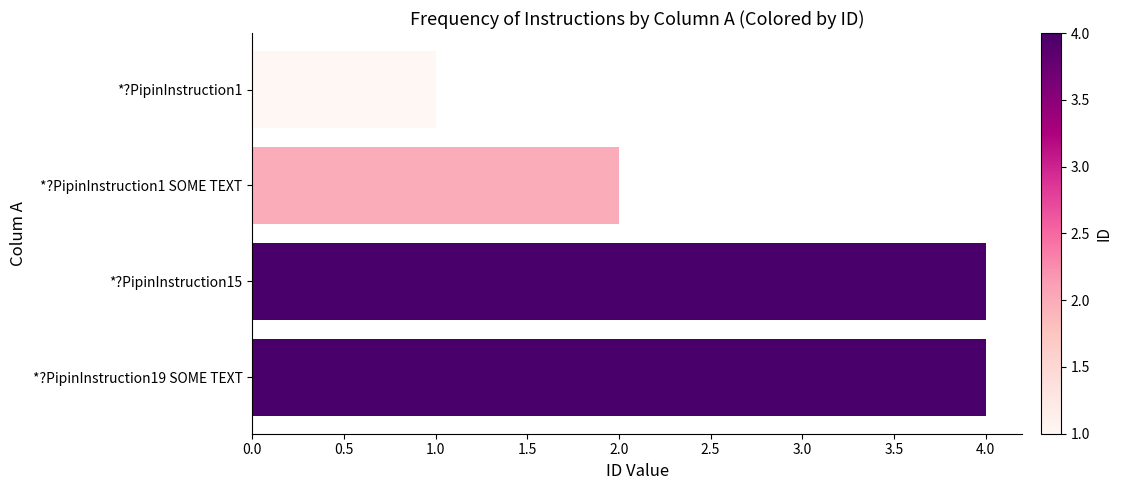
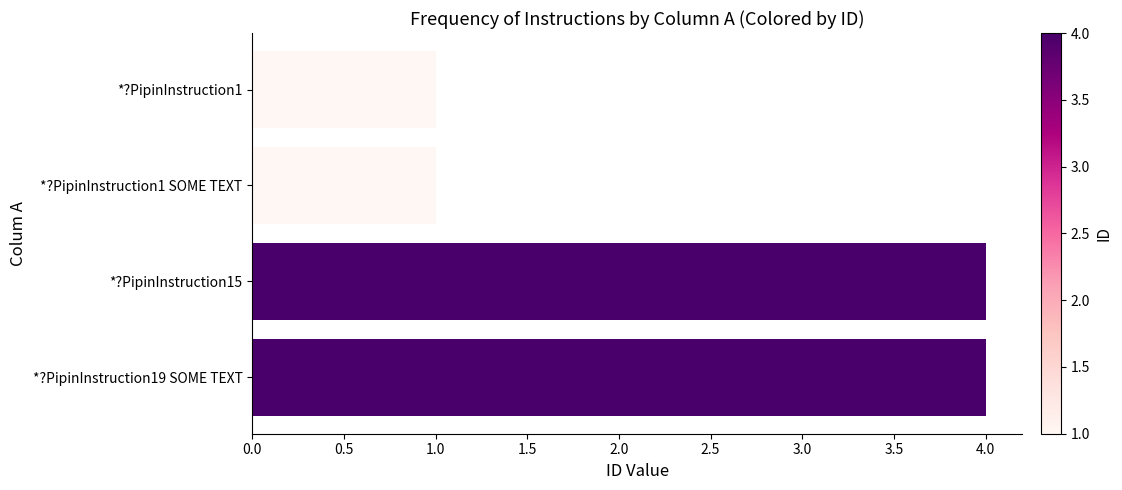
  {
    "*?PipinInstruction1": 1,
-   "*?PipinInstruction1 SOME TEXT": 2,
+   "*?PipinInstruction1 SOME TEXT": 1,
    "*?PipinInstruction15": 4,
    "*?PipinInstruction19 SOME TEXT": 4
  }
